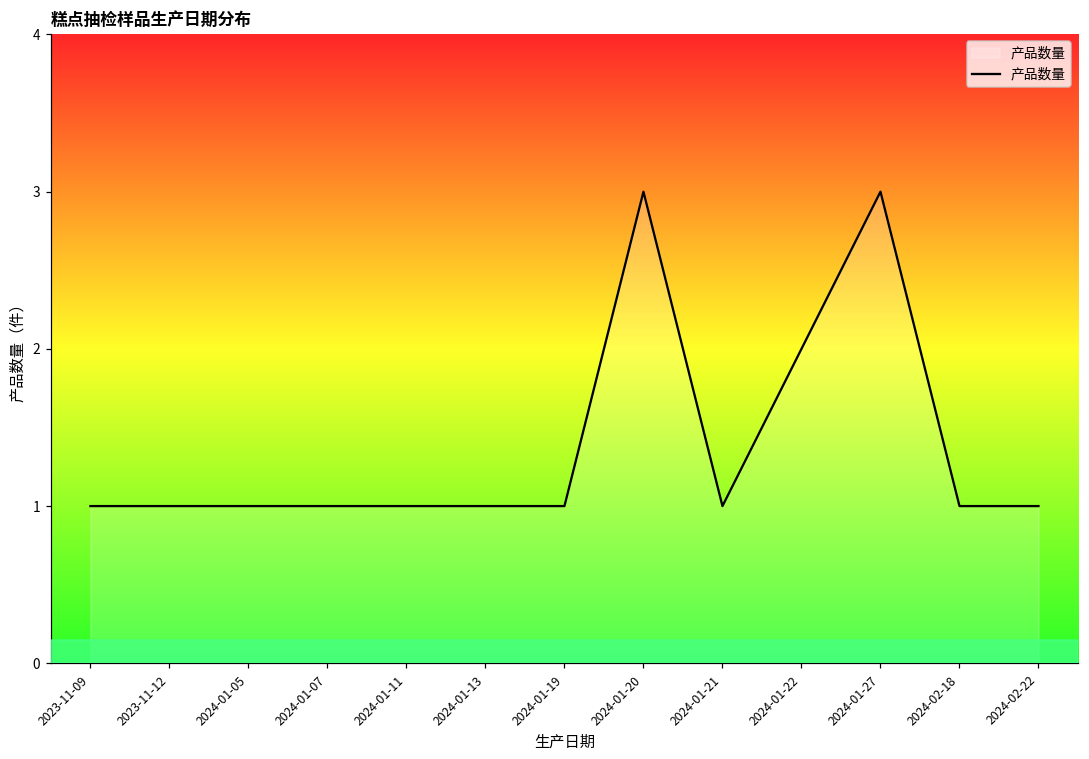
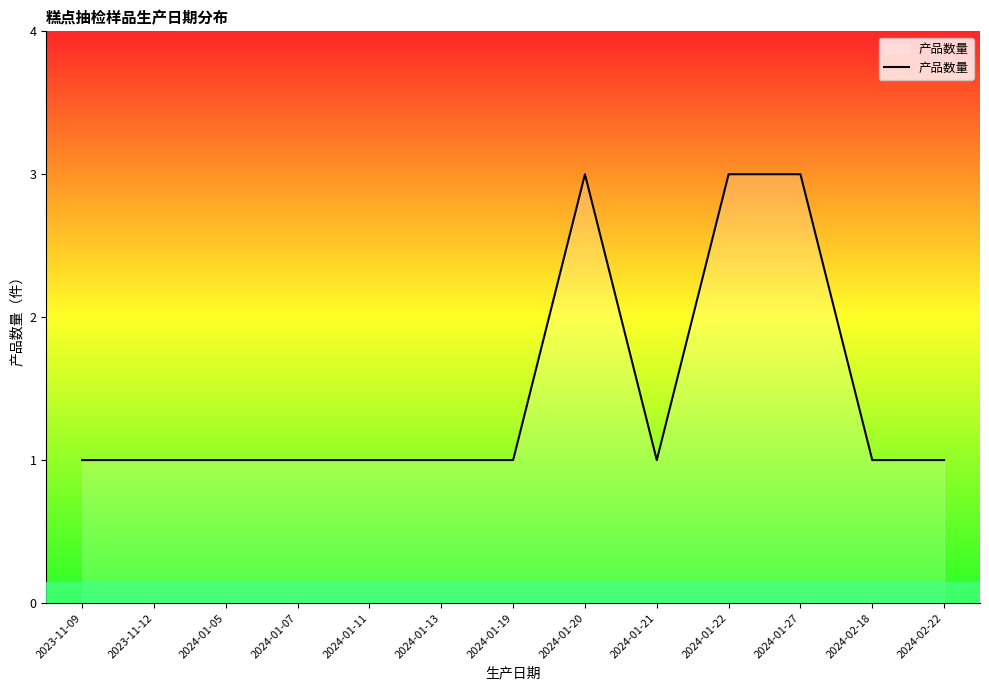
  {
    "2023-11-09": 1,
    "2023-11-12": 1,
    "2024-01-05": 1,
    "2024-01-07": 1,
    "2024-01-11": 1,
    "2024-01-13": 1,
    "2024-01-19": 1,
    "2024-01-20": 3,
    "2024-01-21": 1,
-   "2024-01-22": 2,
+   "2024-01-22": 3,
    "2024-01-27": 3,
    "2024-02-18": 1,
    "2024-02-22": 1
  }
